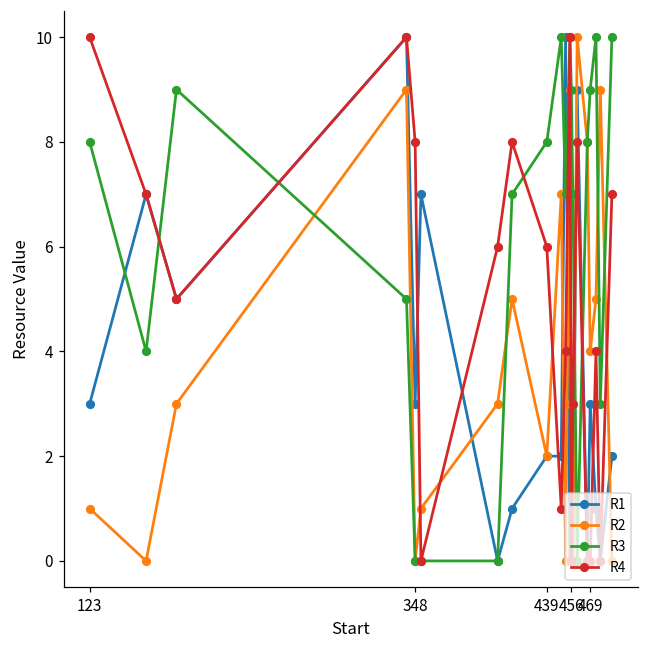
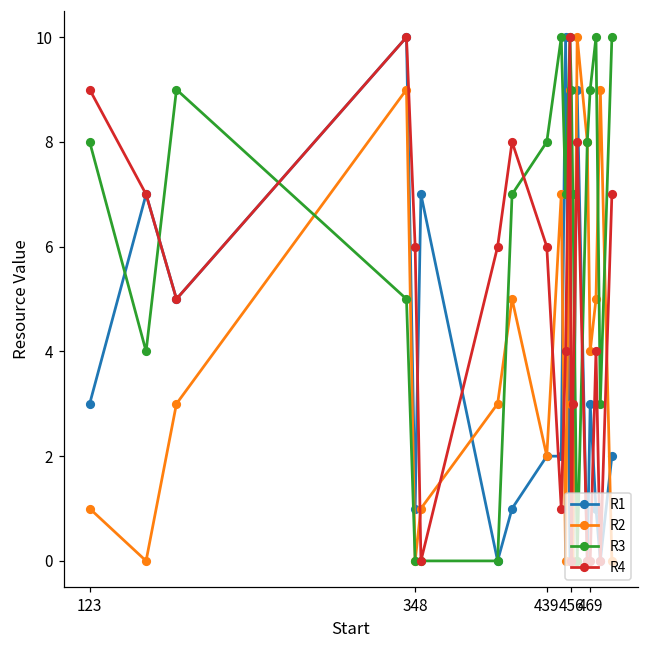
  {
    "R1": {
      "123": 3,
-     "348": 3
+     "348": 1
    },
    "R2": {
      "123": 1
    },
    "R3": {
      "123": 8,
      "439": 8
    },
    "R4": {
-     "123": 10,
-     "348": 8,
+     "123": 9,
+     "348": 6,
      "439": 6
    }
  }
